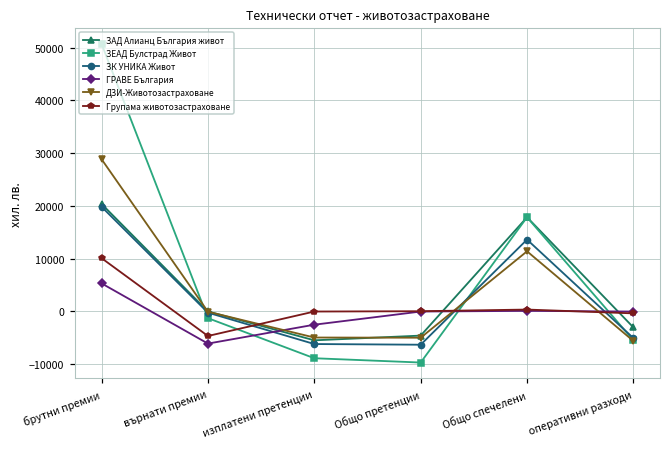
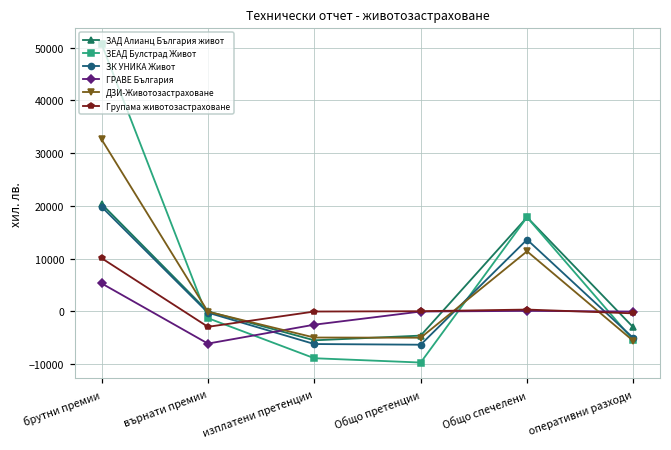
  {
    "ГРАВЕ България": {
      "брутни премии": 5000,
      "върнати премии": -6000,
      "изплатени претенции": -3000
    },
    "ДЗИ-Животозастраховане": {
-     "брутни премии": 29000,
+     "брутни премии": 33000,
      "Общо спечелени": 11000
    },
    "Групама животозастраховане": {
      "брутни премии": 10000,
-     "върнати премии": -5000,
+     "върнати премии": -3000,
      "изплатени претенции": 0
    }
  }
